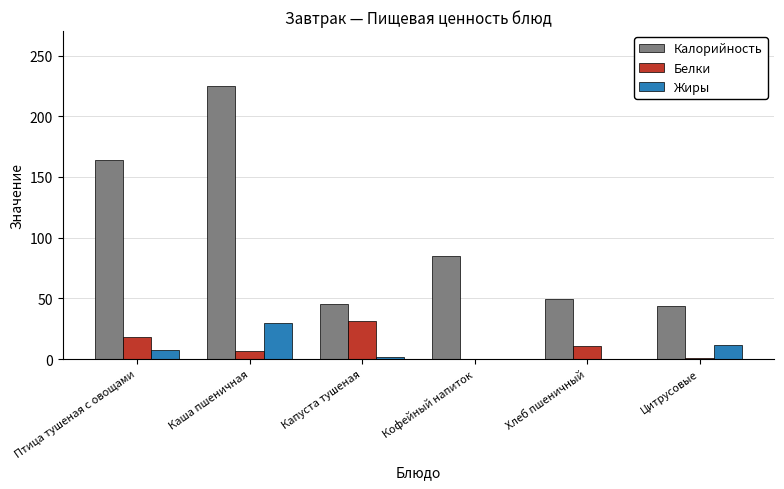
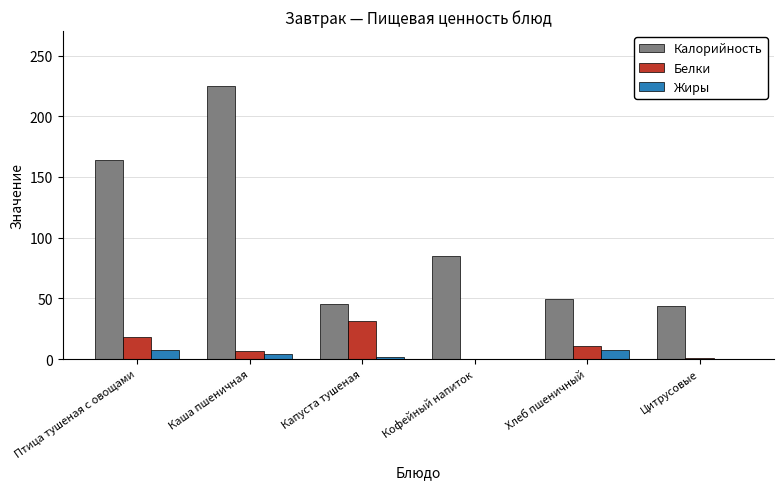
  {
    "Калорийность": {
      "Птица тушеная с овощами": 164,
      "Каша пшеничная": 225,
      "Капуста тушеная": 45,
      "Кофейный напиток": 85,
      "Хлеб пшеничный": 50,
      "Цитрусовые": 43
    },
    "Белки": {
      "Птица тушеная с овощами": 18,
      "Каша пшеничная": 7,
      "Капуста тушеная": 31,
      "Хлеб пшеничный": 11
    },
    "Жиры": {
      "Птица тушеная с овощами": 7,
-     "Каша пшеничная": 30,
-     "Хлеб пшеничный": 0,
-     "Цитрусовые": 12
+     "Каша пшеничная": 5,
+     "Хлеб пшеничный": 7,
+     "Цитрусовые": 0
    }
  }
